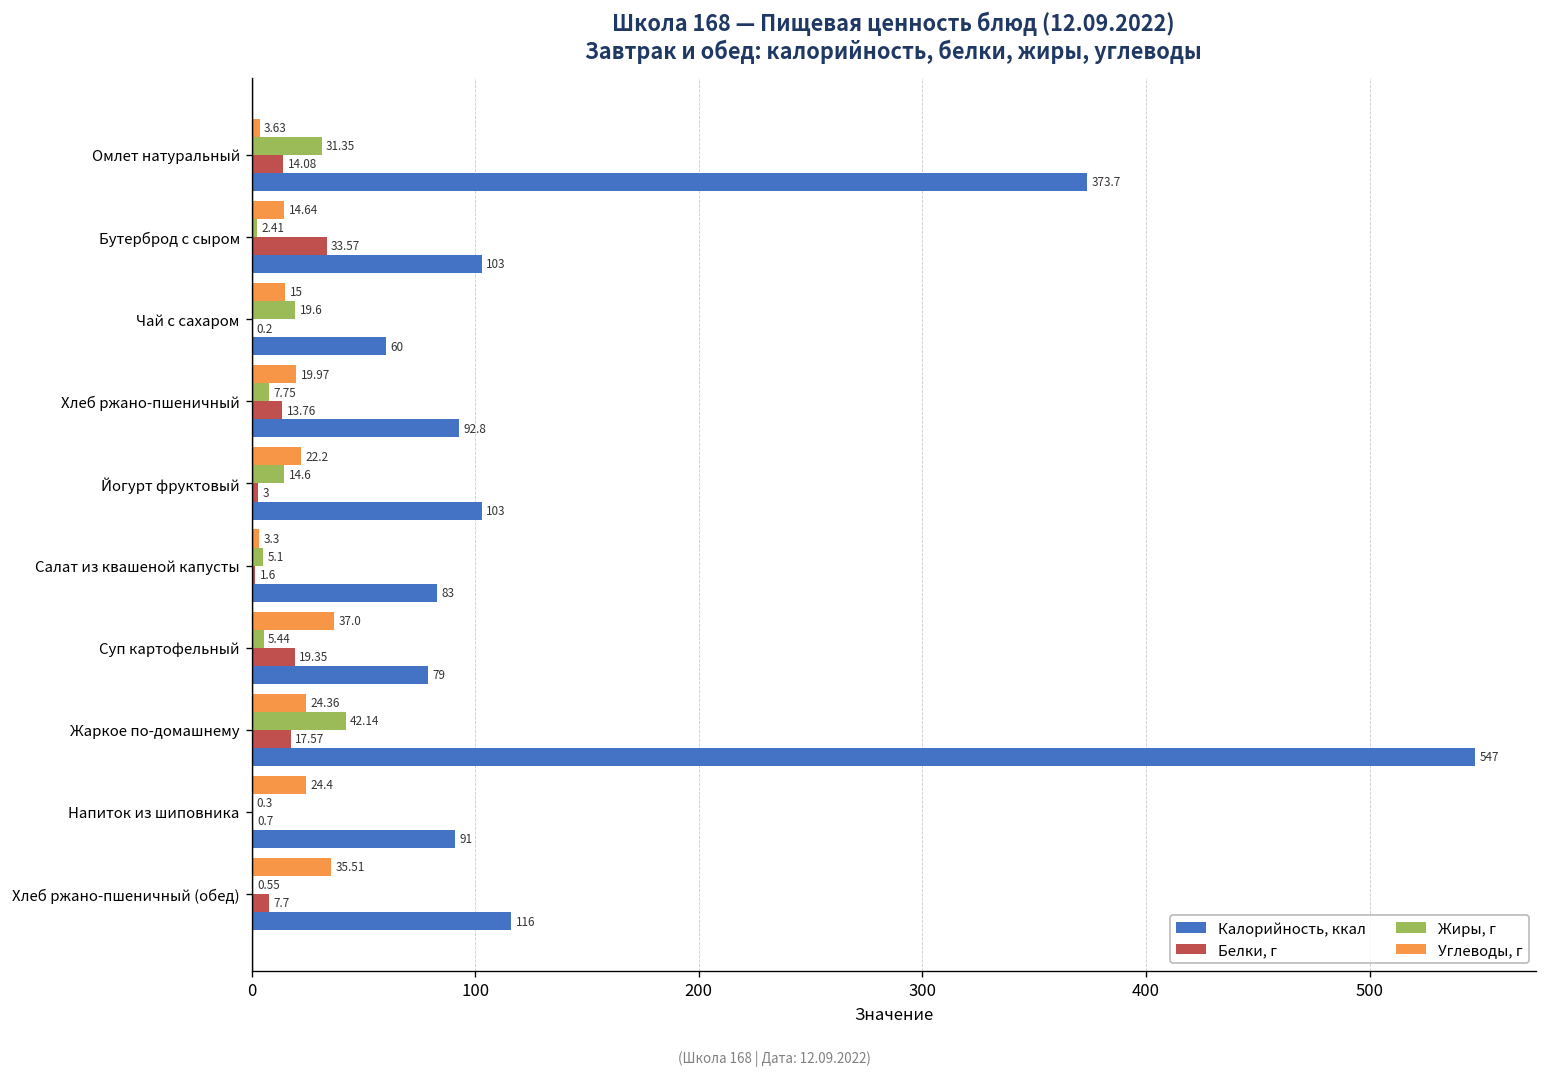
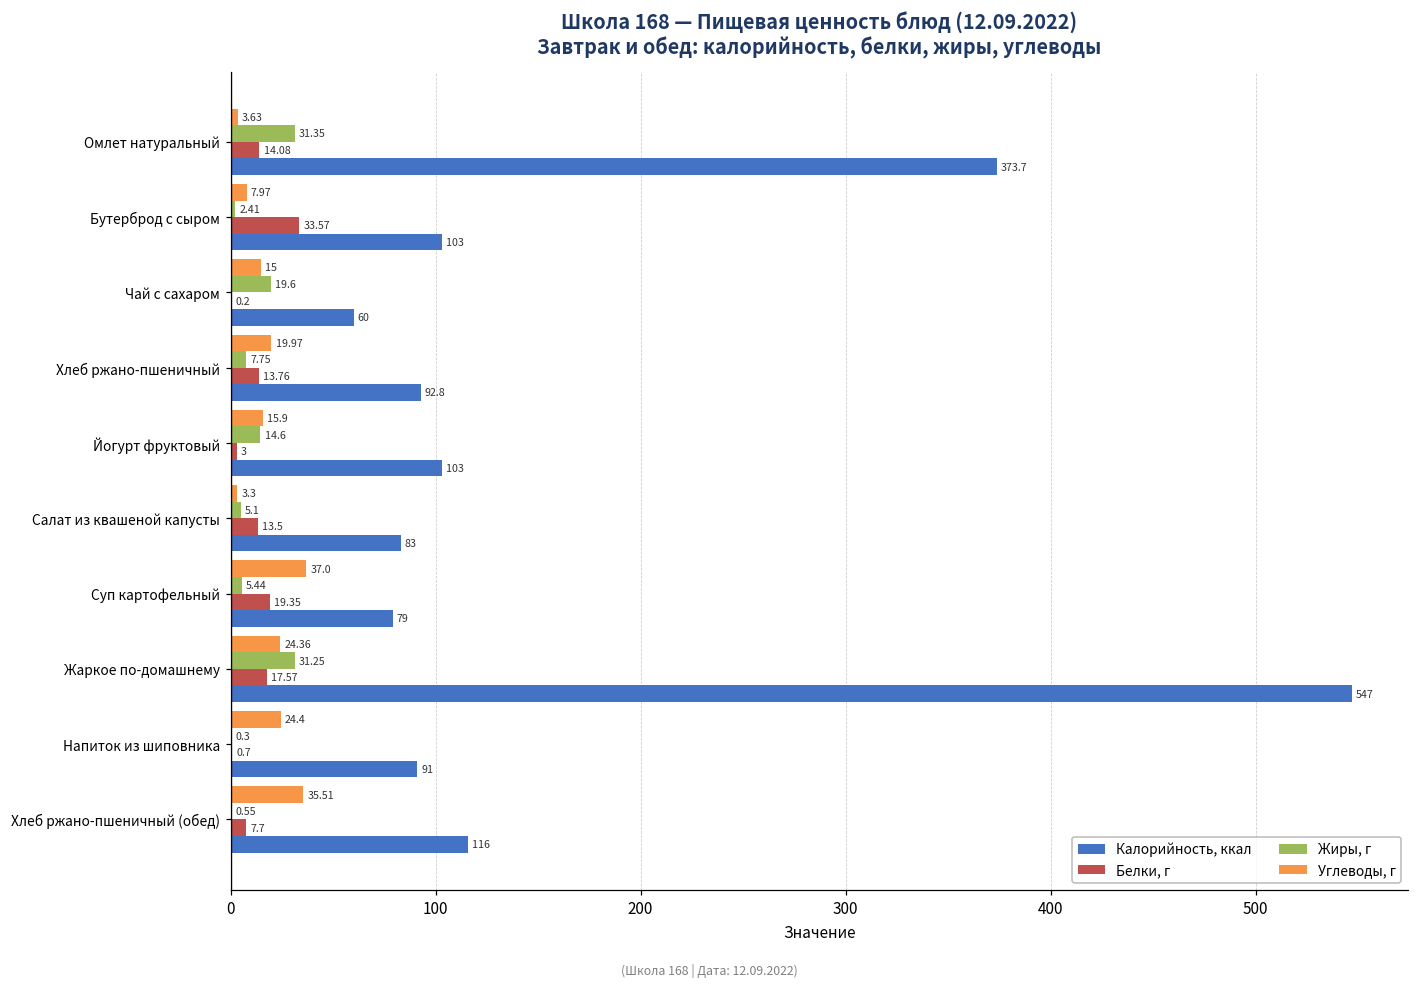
  {
    "Калорийность, ккал": {
      "Омлет натуральный": 373.7,
      "Бутерброд с сыром": 103,
      "Чай с сахаром": 60,
      "Хлеб ржано-пшеничный": 92.8,
      "Йогурт фруктовый": 103,
      "Салат из квашеной капусты": 83,
      "Суп картофельный": 79,
      "Жаркое по-домашнему": 547,
      "Напиток из шиповника": 91,
      "Хлеб ржано-пшеничный (обед)": 116
    },
    "Белки, г": {
      "Омлет натуральный": 14.08,
      "Бутерброд с сыром": 33.57,
      "Чай с сахаром": 0.2,
      "Хлеб ржано-пшеничный": 13.76,
      "Йогурт фруктовый": 3,
-     "Салат из квашеной капусты": 1.6,
+     "Салат из квашеной капусты": 13.5,
      "Суп картофельный": 19.35,
      "Жаркое по-домашнему": 17.57,
      "Напиток из шиповника": 0.7,
      "Хлеб ржано-пшеничный (обед)": 7.7
    },
    "Жиры, г": {
      "Омлет натуральный": 31.35,
      "Бутерброд с сыром": 2.41,
      "Чай с сахаром": 19.6,
      "Хлеб ржано-пшеничный": 7.75,
      "Йогурт фруктовый": 14.6,
      "Салат из квашеной капусты": 5.1,
      "Суп картофельный": 5.44,
-     "Жаркое по-домашнему": 42.14,
+     "Жаркое по-домашнему": 31.25,
      "Напиток из шиповника": 0.3,
      "Хлеб ржано-пшеничный (обед)": 0.55
    },
    "Углеводы, г": {
      "Омлет натуральный": 3.63,
-     "Бутерброд с сыром": 14.64,
+     "Бутерброд с сыром": 7.97,
      "Чай с сахаром": 15,
      "Хлеб ржано-пшеничный": 19.97,
-     "Йогурт фруктовый": 22.2,
+     "Йогурт фруктовый": 15.9,
      "Салат из квашеной капусты": 3.3,
      "Суп картофельный": 37.0,
      "Жаркое по-домашнему": 24.36,
      "Напиток из шиповника": 24.4,
      "Хлеб ржано-пшеничный (обед)": 35.51
    }
  }
